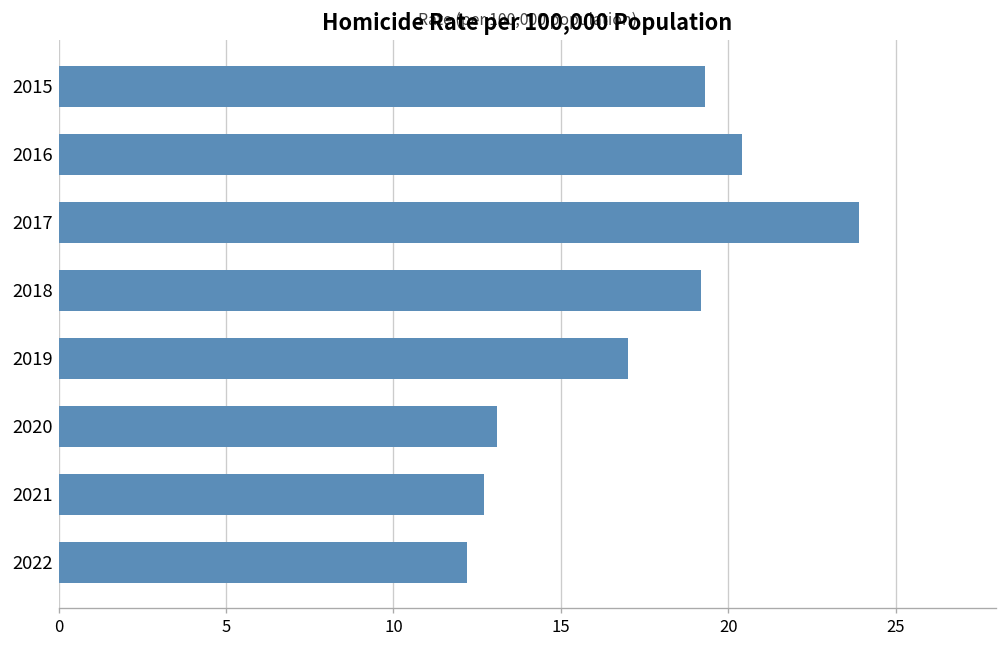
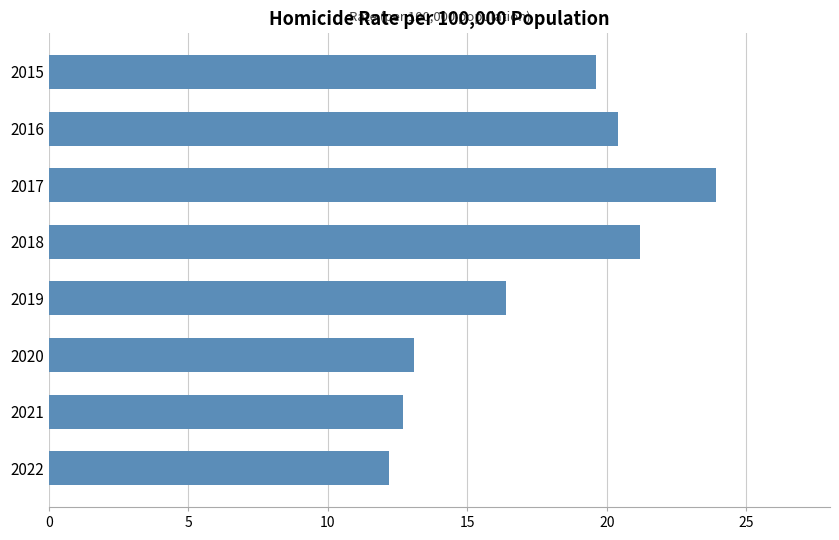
  {
-   "2015": 19.3,
+   "2015": 19.6,
    "2016": 20.4,
    "2017": 23.9,
-   "2018": 19.2,
-   "2019": 17.0,
+   "2018": 21.2,
+   "2019": 16.4,
    "2020": 13.1,
    "2021": 12.7,
    "2022": 12.2
  }
